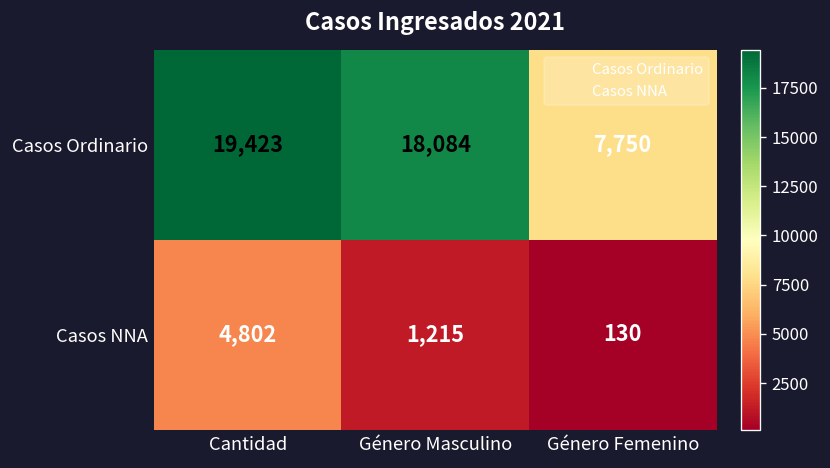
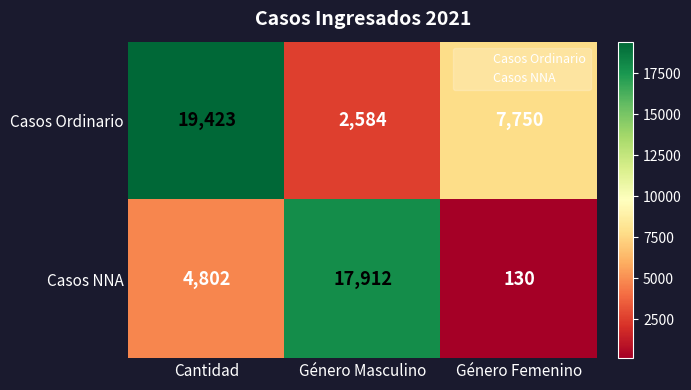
  {
    "Casos Ordinario": {
      "Cantidad": "19,423",
-     "Género Masculino": "18,084",
+     "Género Masculino": "2,584",
      "Género Femenino": "7,750"
    },
    "Casos NNA": {
      "Cantidad": "4,802",
-     "Género Masculino": "1,215",
+     "Género Masculino": "17,912",
      "Género Femenino": "130"
    }
  }
